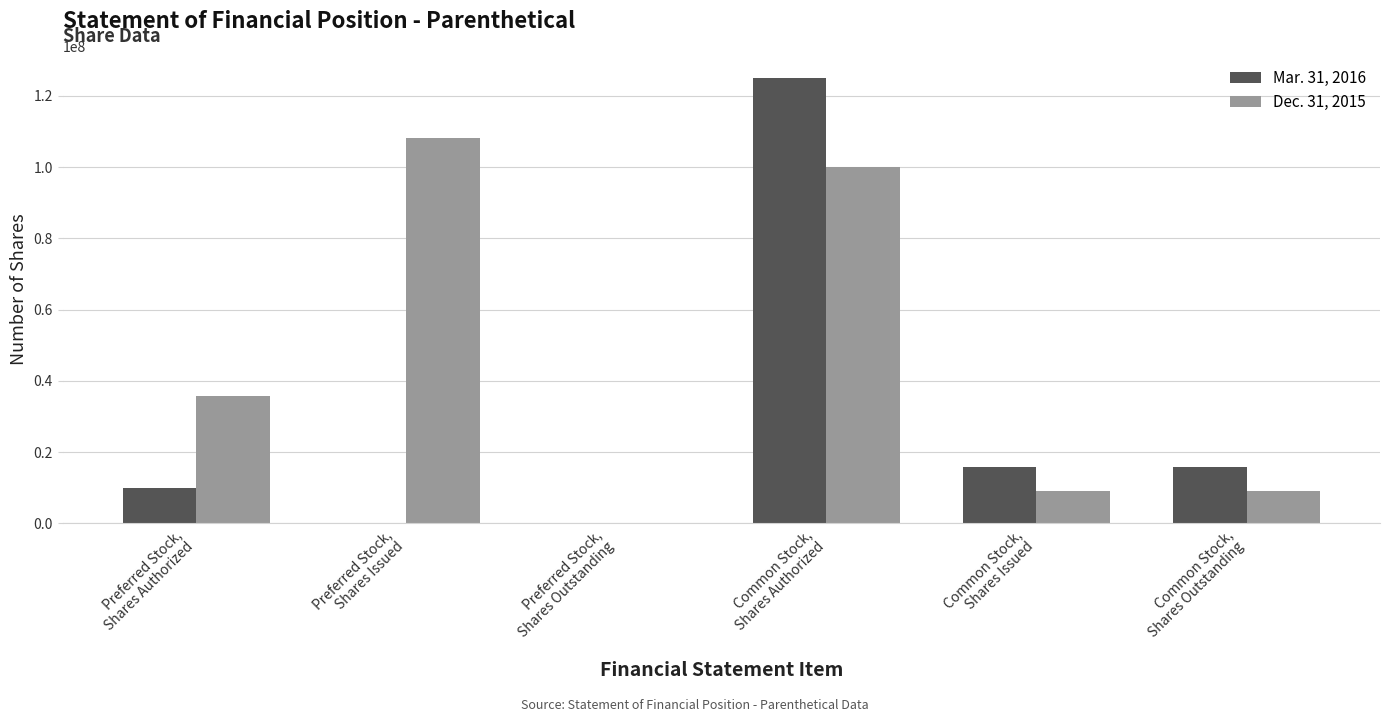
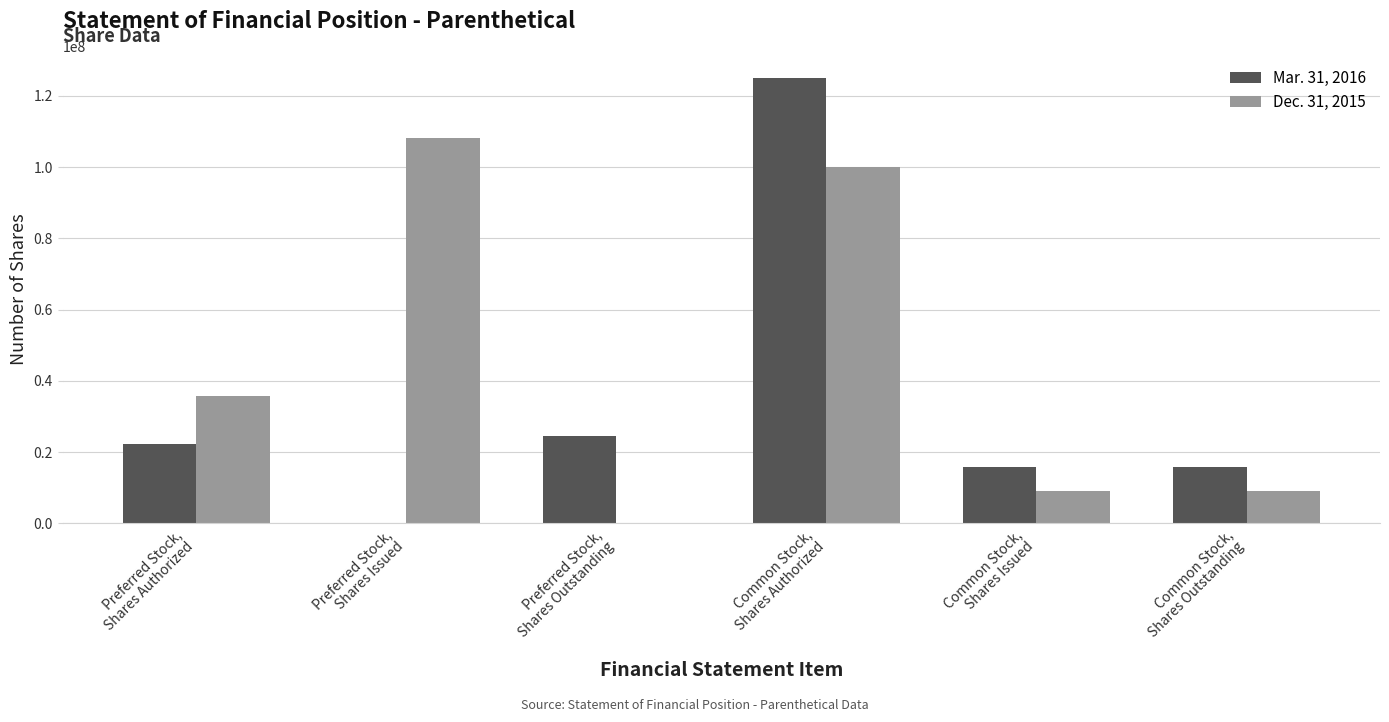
  {
    "Mar. 31, 2016": {
-     "Preferred Stock, Shares Authorized": 10000000,
-     "Preferred Stock, Shares Outstanding": 0,
+     "Preferred Stock, Shares Authorized": 22000000,
+     "Preferred Stock, Shares Outstanding": 24000000,
      "Common Stock, Shares Authorized": 125000000,
      "Common Stock, Shares Issued": 16000000,
      "Common Stock, Shares Outstanding": 16000000
    },
    "Dec. 31, 2015": {
      "Preferred Stock, Shares Authorized": 36000000,
      "Preferred Stock, Shares Issued": 108000000,
      "Common Stock, Shares Authorized": 100000000,
      "Common Stock, Shares Issued": 9000000,
      "Common Stock, Shares Outstanding": 9000000
    }
  }
